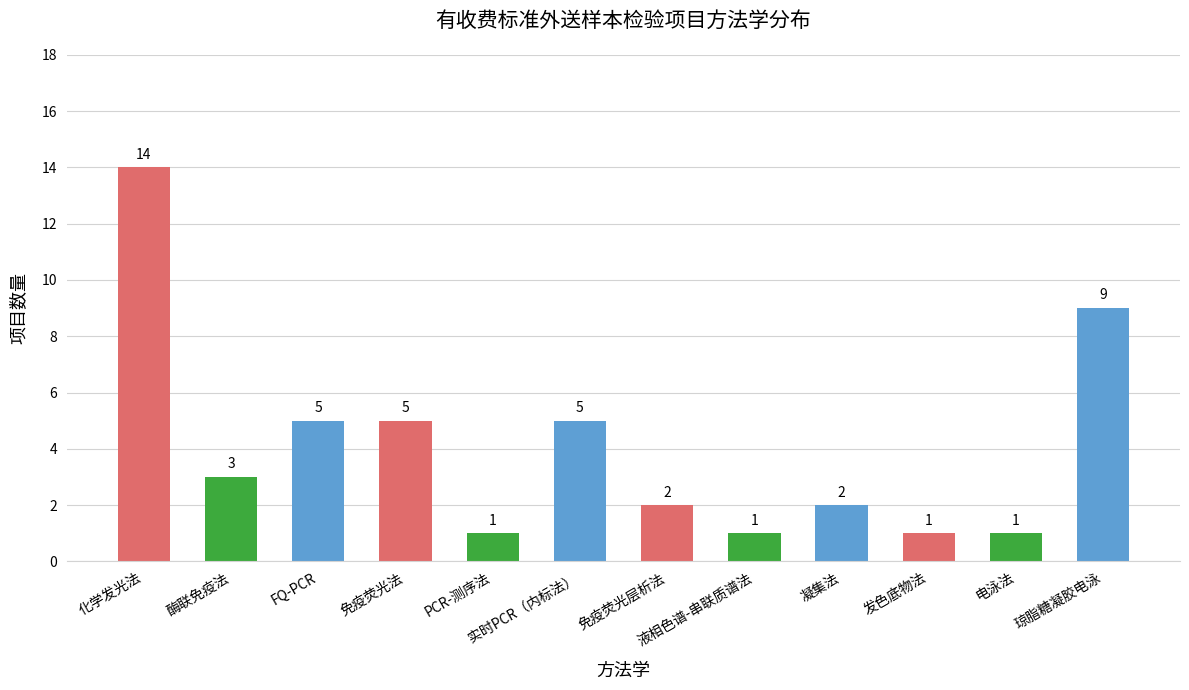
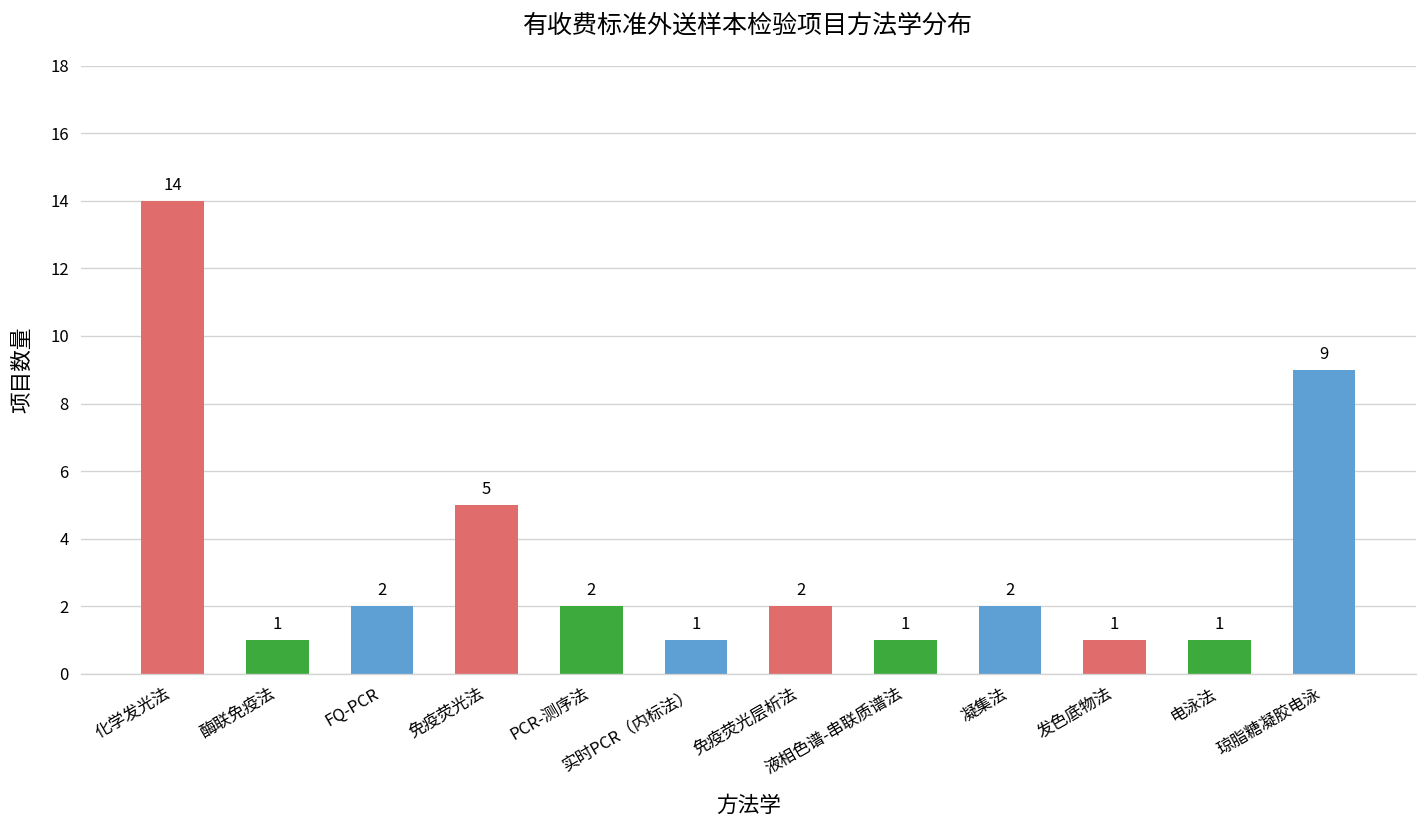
  {
    "化学发光法": 14,
-   "酶联免疫法": 3,
-   "FQ-PCR": 5,
+   "酶联免疫法": 1,
+   "FQ-PCR": 2,
    "免疫荧光法": 5,
-   "PCR-测序法": 1,
-   "实时PCR（内标法）": 5,
+   "PCR-测序法": 2,
+   "实时PCR（内标法）": 1,
    "免疫荧光层析法": 2,
    "液相色谱-串联质谱法": 1,
    "凝集法": 2,
    "发色底物法": 1,
    "电泳法": 1,
    "琼脂糖凝胶电泳": 9
  }
